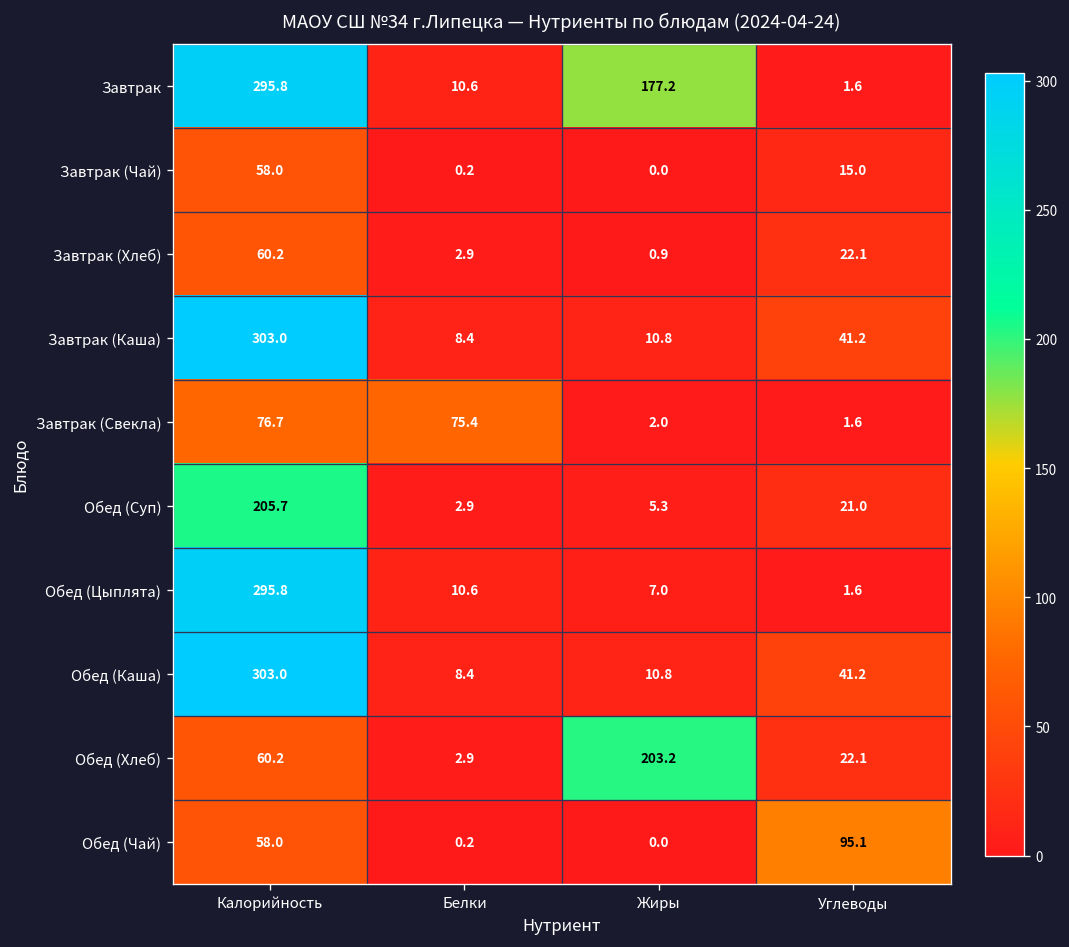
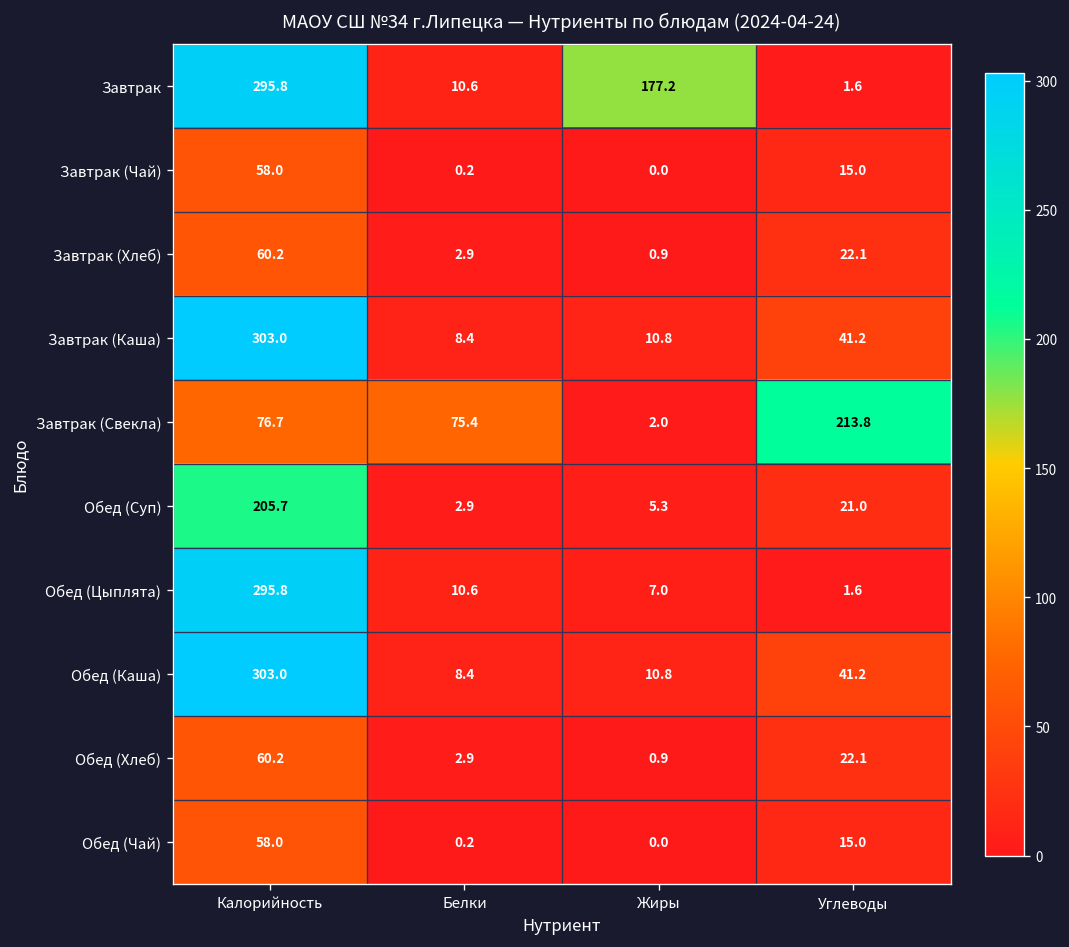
  {
    "Завтрак": {
      "Калорийность": 295.8,
      "Белки": 10.6,
      "Жиры": 177.2,
      "Углеводы": 1.6
    },
    "Завтрак (Чай)": {
      "Калорийность": 58.0,
      "Белки": 0.2,
      "Жиры": 0.0,
      "Углеводы": 15.0
    },
    "Завтрак (Хлеб)": {
      "Калорийность": 60.2,
      "Белки": 2.9,
      "Жиры": 0.9,
      "Углеводы": 22.1
    },
    "Завтрак (Каша)": {
      "Калорийность": 303.0,
      "Белки": 8.4,
      "Жиры": 10.8,
      "Углеводы": 41.2
    },
    "Завтрак (Свекла)": {
      "Калорийность": 76.7,
      "Белки": 75.4,
      "Жиры": 2.0,
-     "Углеводы": 1.6
+     "Углеводы": 213.8
    },
    "Обед (Суп)": {
      "Калорийность": 205.7,
      "Белки": 2.9,
      "Жиры": 5.3,
      "Углеводы": 21.0
    },
    "Обед (Цыплята)": {
      "Калорийность": 295.8,
      "Белки": 10.6,
      "Жиры": 7.0,
      "Углеводы": 1.6
    },
    "Обед (Каша)": {
      "Калорийность": 303.0,
      "Белки": 8.4,
      "Жиры": 10.8,
      "Углеводы": 41.2
    },
    "Обед (Хлеб)": {
      "Калорийность": 60.2,
      "Белки": 2.9,
-     "Жиры": 203.2,
+     "Жиры": 0.9,
      "Углеводы": 22.1
    },
    "Обед (Чай)": {
      "Калорийность": 58.0,
      "Белки": 0.2,
      "Жиры": 0.0,
-     "Углеводы": 95.1
+     "Углеводы": 15.0
    }
  }
